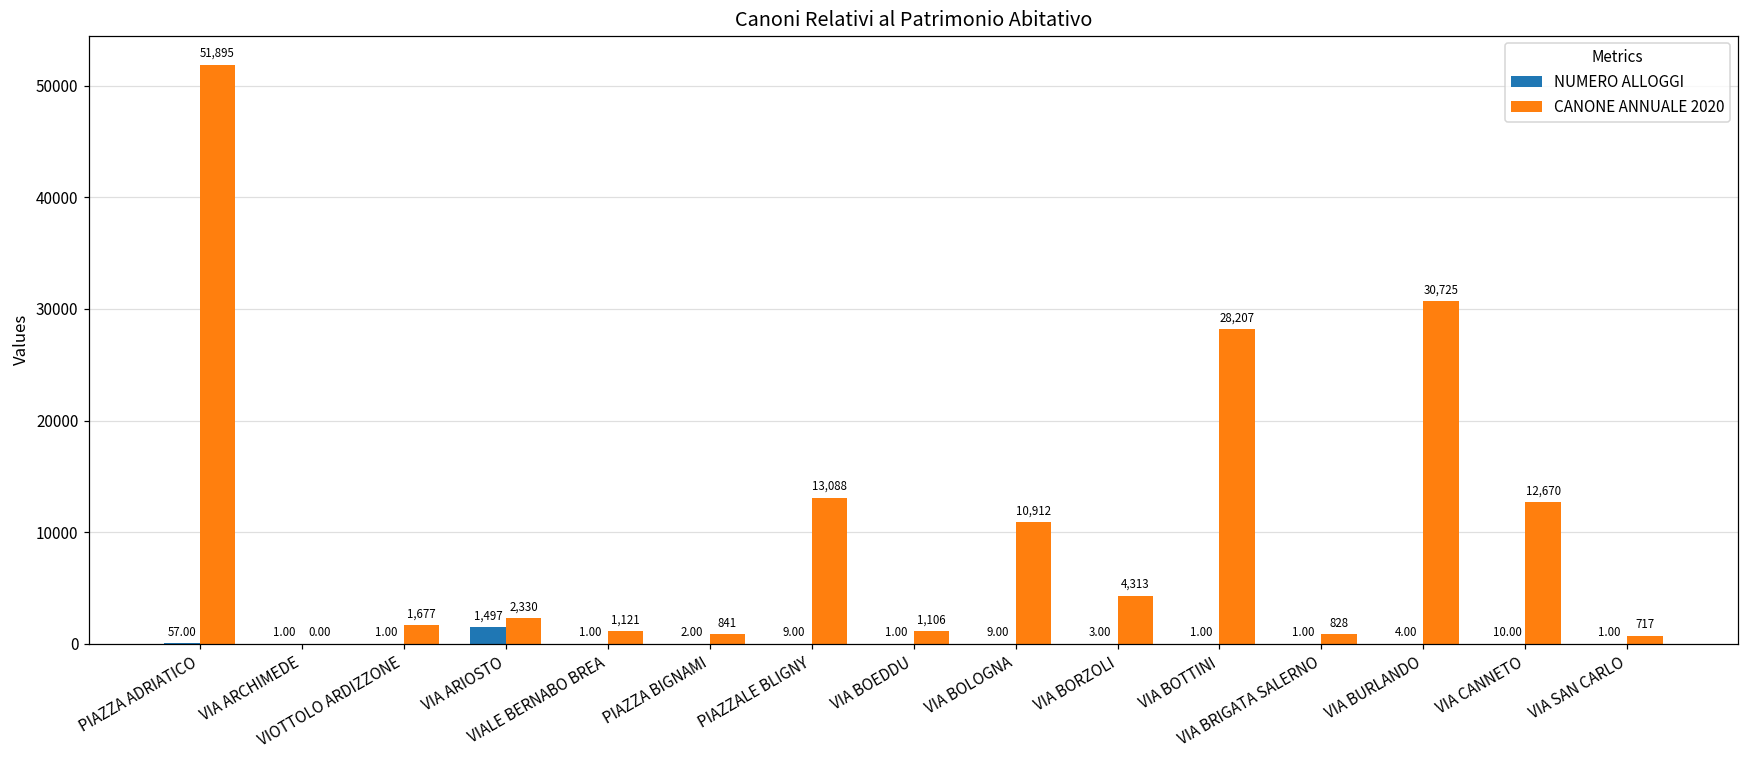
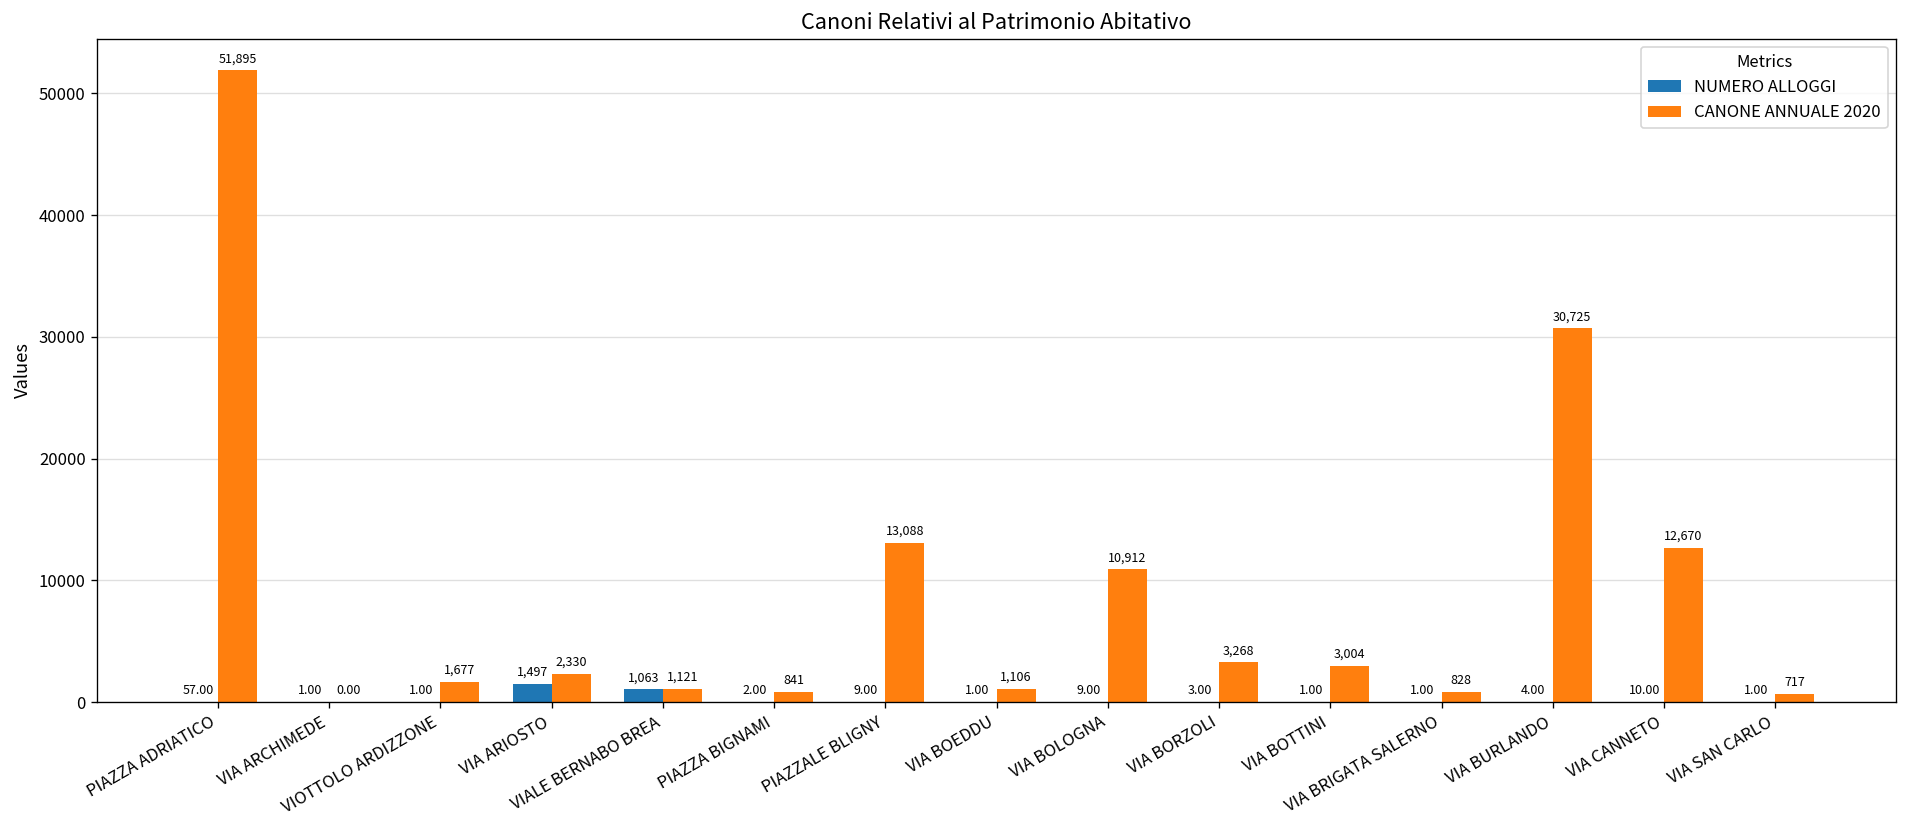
  {
    "NUMERO ALLOGGI": {
      "PIAZZA ADRIATICO": "57.00",
      "VIA ARCHIMEDE": "1.00",
      "VIOTTOLO ARDIZZONE": "1.00",
      "VIA ARIOSTO": "1,497",
-     "VIALE BERNABO BREA": "1.00",
+     "VIALE BERNABO BREA": "1,063",
      "PIAZZA BIGNAMI": "2.00",
      "PIAZZALE BLIGNY": "9.00",
      "VIA BOEDDU": "1.00",
      "VIA BOLOGNA": "9.00",
      "VIA BORZOLI": "3.00",
      "VIA BOTTINI": "1.00",
      "VIA BRIGATA SALERNO": "1.00",
      "VIA BURLANDO": "4.00",
      "VIA CANNETO": "10.00",
      "VIA SAN CARLO": "1.00"
    },
    "CANONE ANNUALE 2020": {
      "PIAZZA ADRIATICO": "51,895",
      "VIA ARCHIMEDE": "0.00",
      "VIOTTOLO ARDIZZONE": "1,677",
      "VIA ARIOSTO": "2,330",
      "VIALE BERNABO BREA": "1,121",
      "PIAZZA BIGNAMI": "841",
      "PIAZZALE BLIGNY": "13,088",
      "VIA BOEDDU": "1,106",
      "VIA BOLOGNA": "10,912",
-     "VIA BORZOLI": "4,313",
-     "VIA BOTTINI": "28,207",
+     "VIA BORZOLI": "3,268",
+     "VIA BOTTINI": "3,004",
      "VIA BRIGATA SALERNO": "828",
      "VIA BURLANDO": "30,725",
      "VIA CANNETO": "12,670",
      "VIA SAN CARLO": "717"
    }
  }
